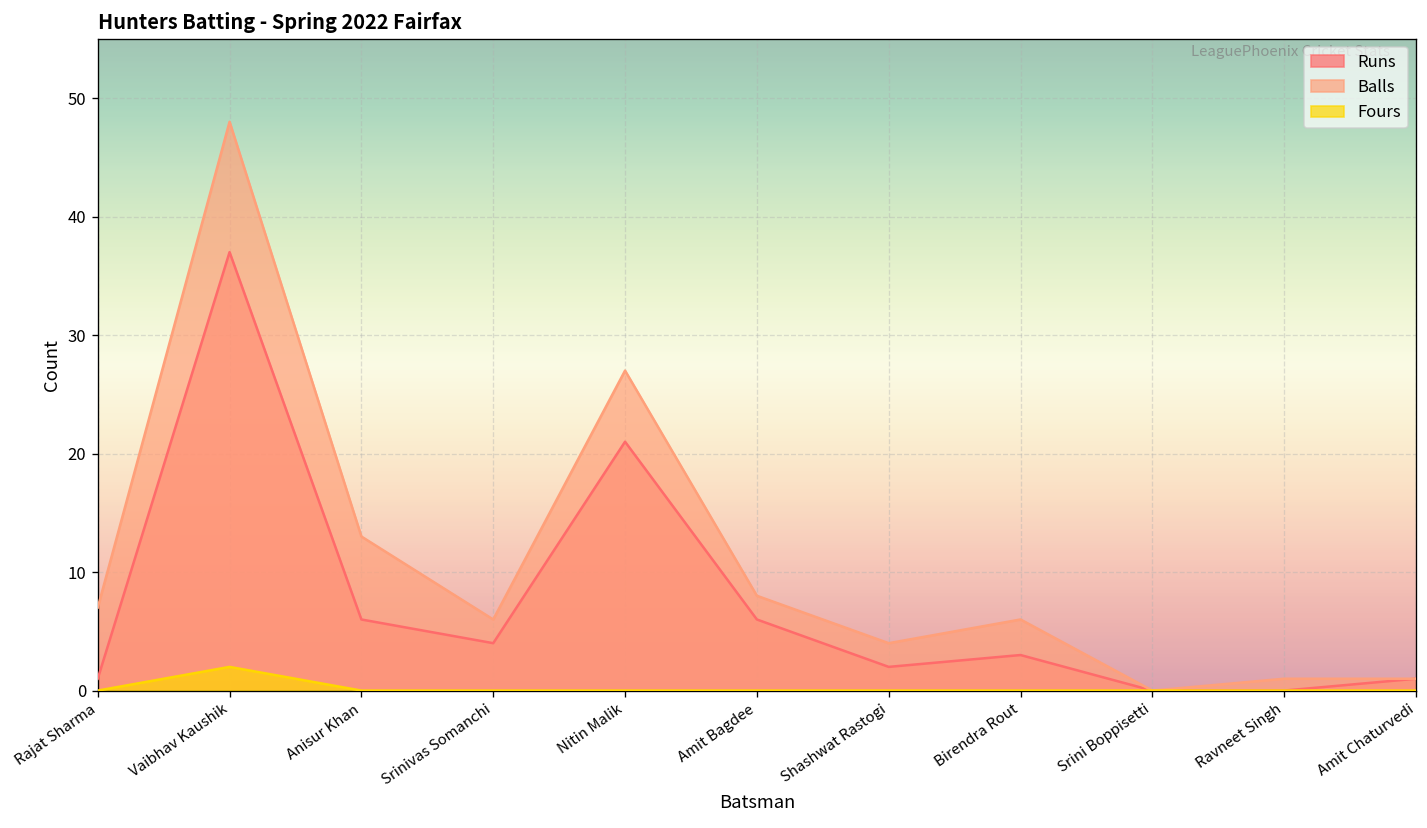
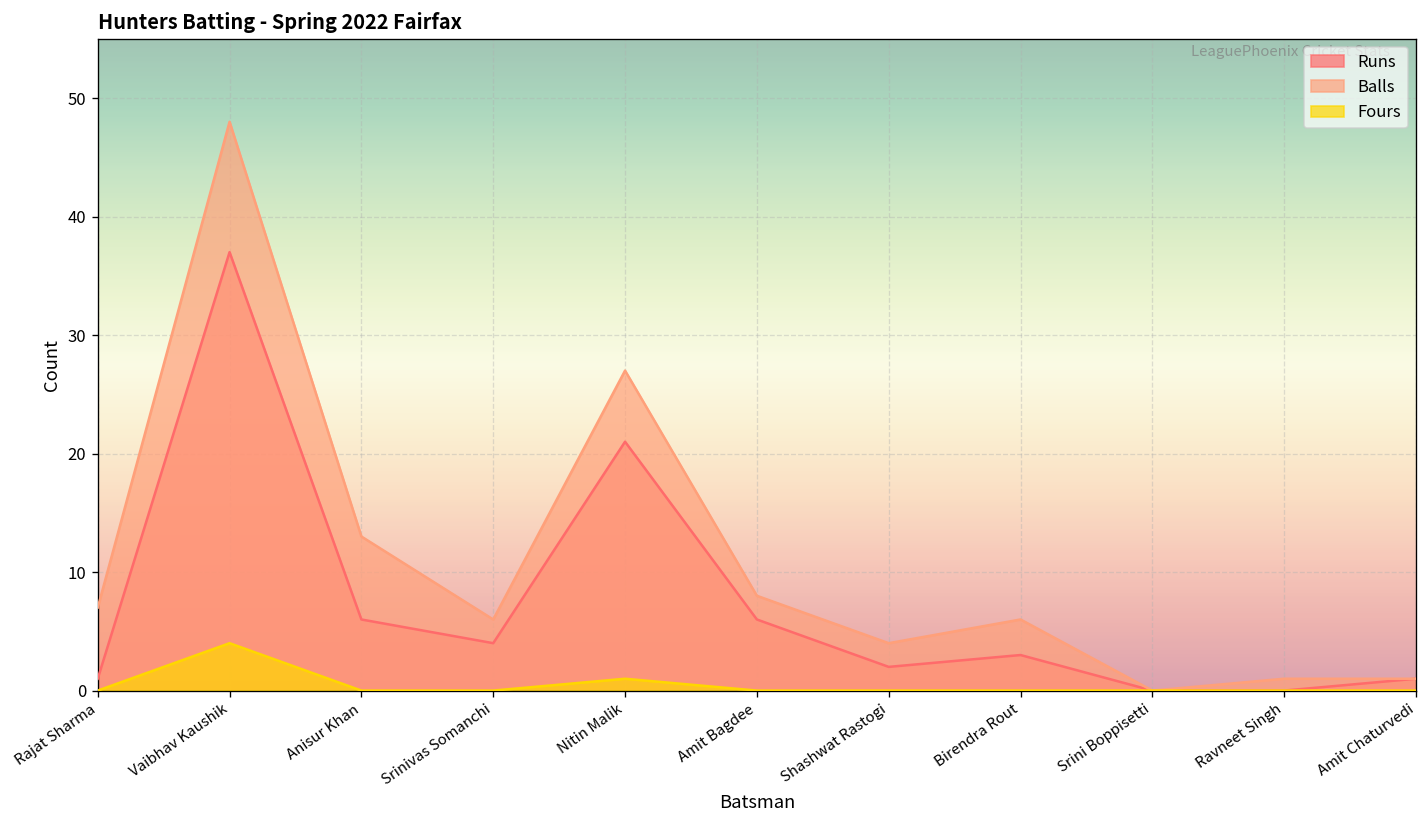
  {
    "Fours": {
      "Rajat Sharma": 0,
-     "Vaibhav Kaushik": 2,
+     "Vaibhav Kaushik": 4,
      "Anisur Khan": 0,
      "Srinivas Somanchi": 0,
-     "Nitin Malik": 0,
+     "Nitin Malik": 1,
      "Amit Bagdee": 0,
      "Shashwat Rastogi": 0,
      "Birendra Rout": 0,
      "Amit Chaturvedi": 0
    }
  }
